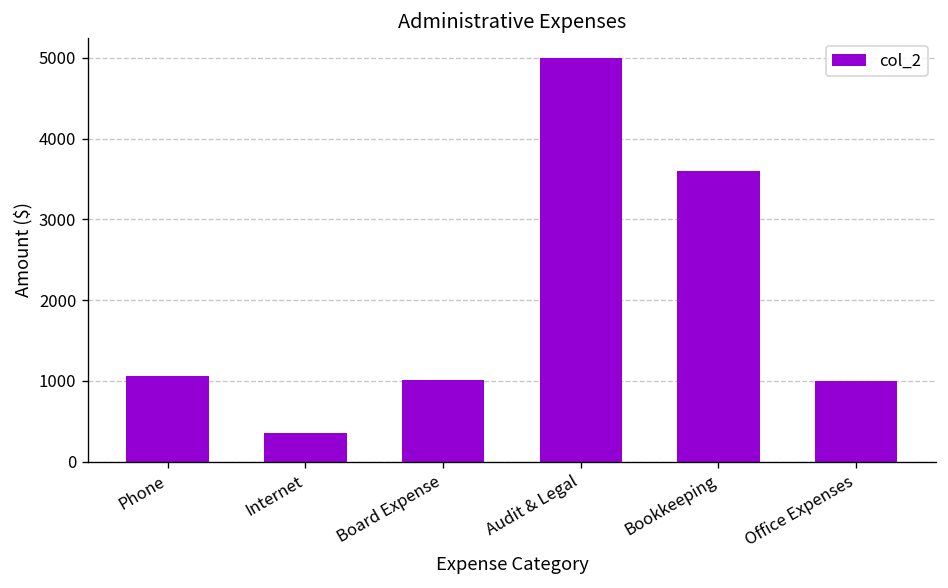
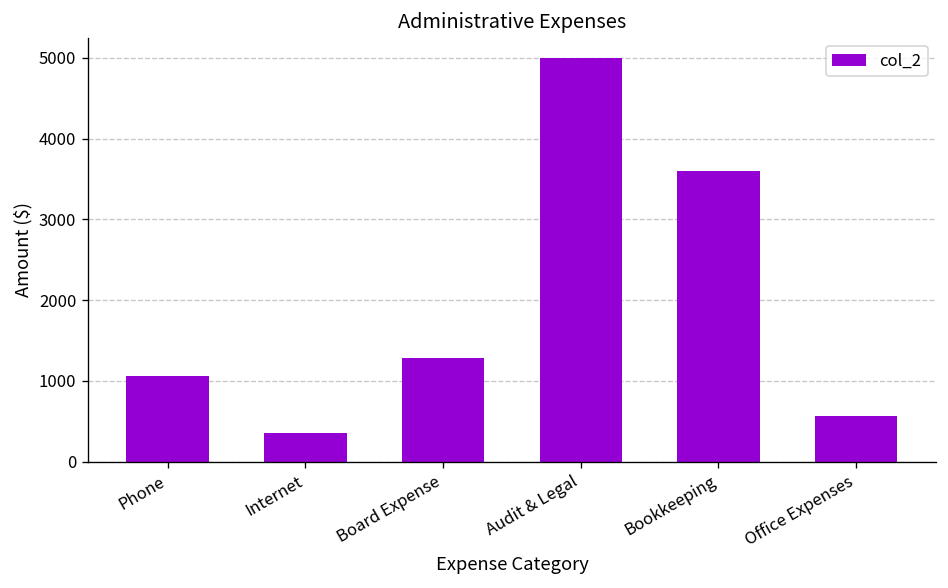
  {
    "Phone": 1100,
    "Internet": 400,
-   "Board Expense": 1000,
+   "Board Expense": 1300,
    "Audit & Legal": 5000,
    "Bookkeeping": 3600,
-   "Office Expenses": 1000
+   "Office Expenses": 600
  }
